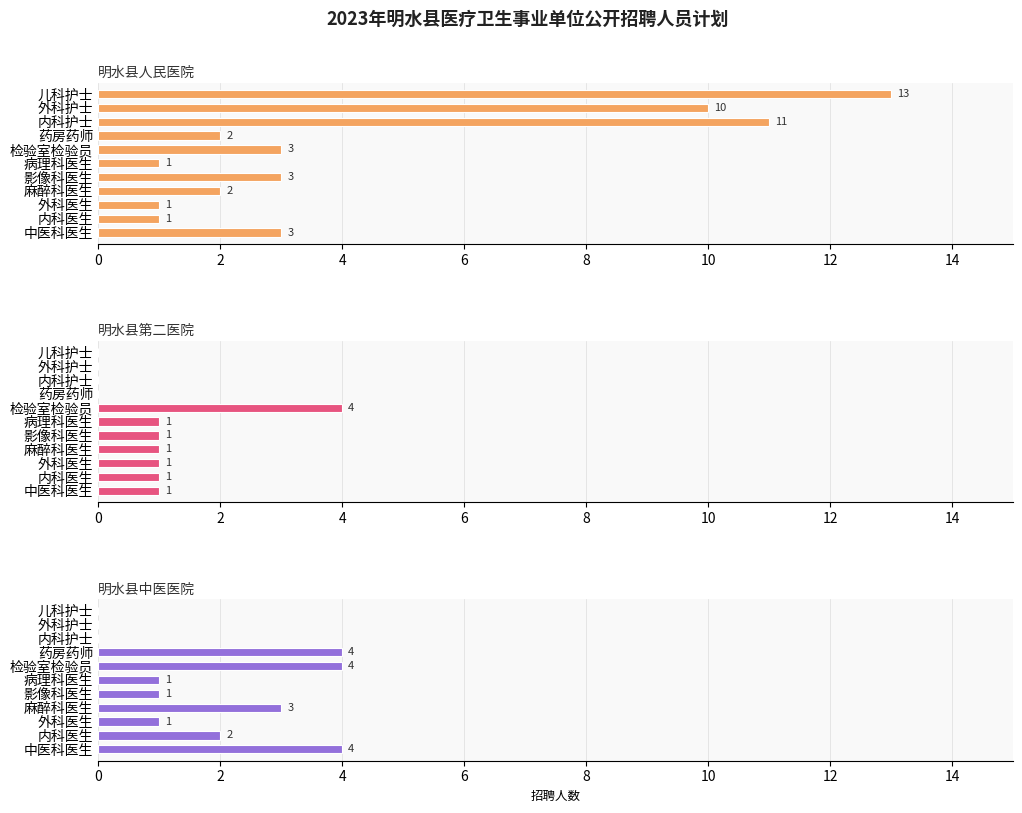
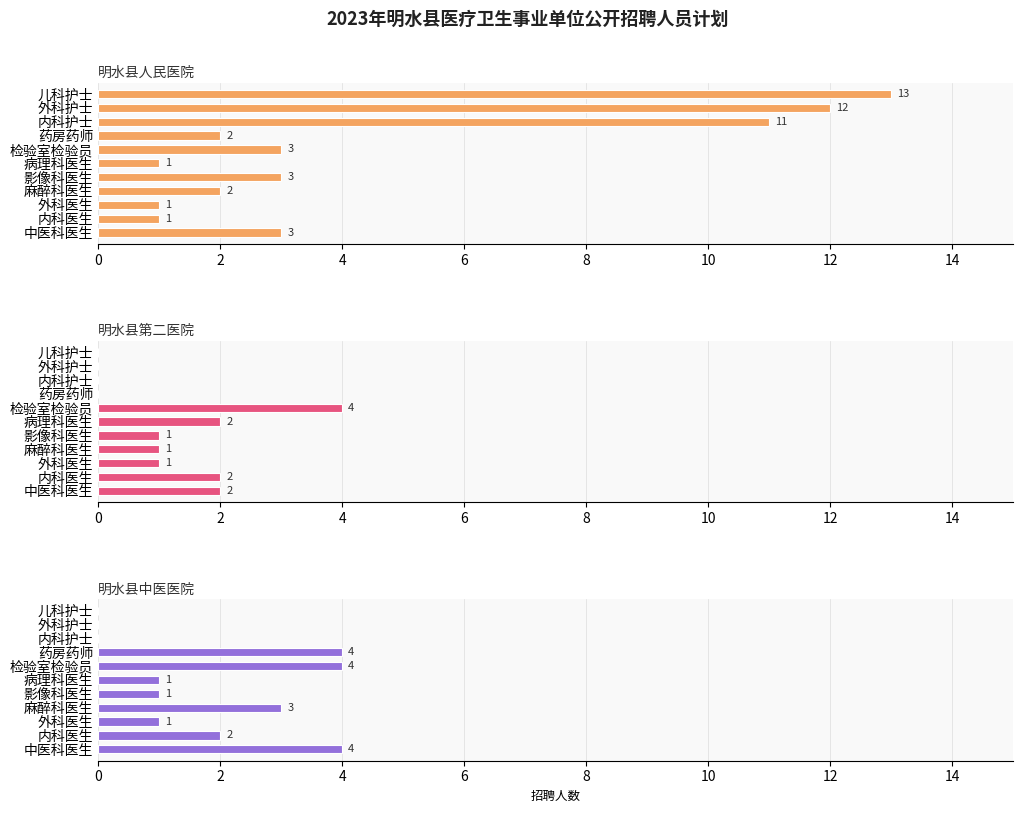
  {
    "明水县人民医院": {
      "儿科护士": 13,
-     "外科护士": 10,
+     "外科护士": 12,
      "内科护士": 11,
      "药房药师": 2,
      "检验室检验员": 3,
      "病理科医生": 1,
      "影像科医生": 3,
      "麻醉科医生": 2,
      "外科医生": 1,
      "内科医生": 1,
      "中医科医生": 3
    },
    "明水县第二医院": {
      "检验室检验员": 4,
-     "病理科医生": 1,
+     "病理科医生": 2,
      "影像科医生": 1,
      "麻醉科医生": 1,
      "外科医生": 1,
-     "内科医生": 1,
-     "中医科医生": 1
+     "内科医生": 2,
+     "中医科医生": 2
    },
    "明水县中医医院": {
      "药房药师": 4,
      "检验室检验员": 4,
      "病理科医生": 1,
      "影像科医生": 1,
      "麻醉科医生": 3,
      "外科医生": 1,
      "内科医生": 2,
      "中医科医生": 4
    }
  }
